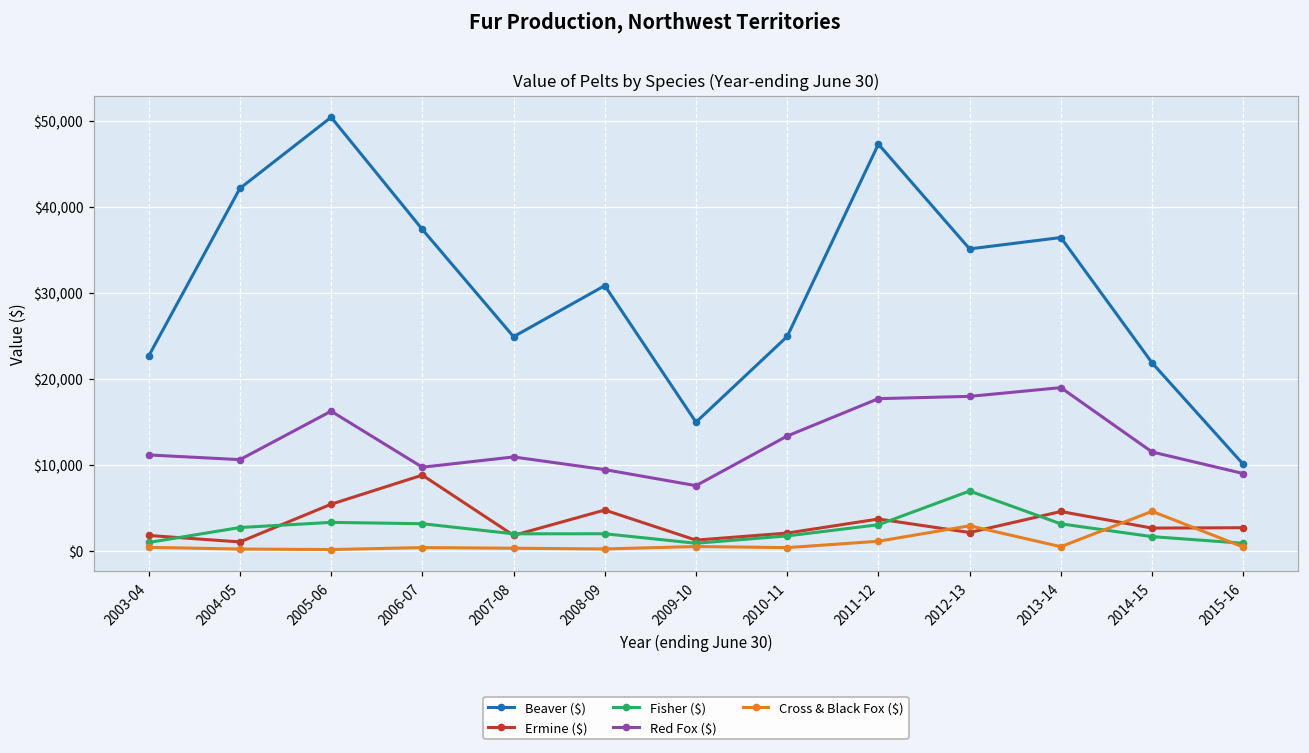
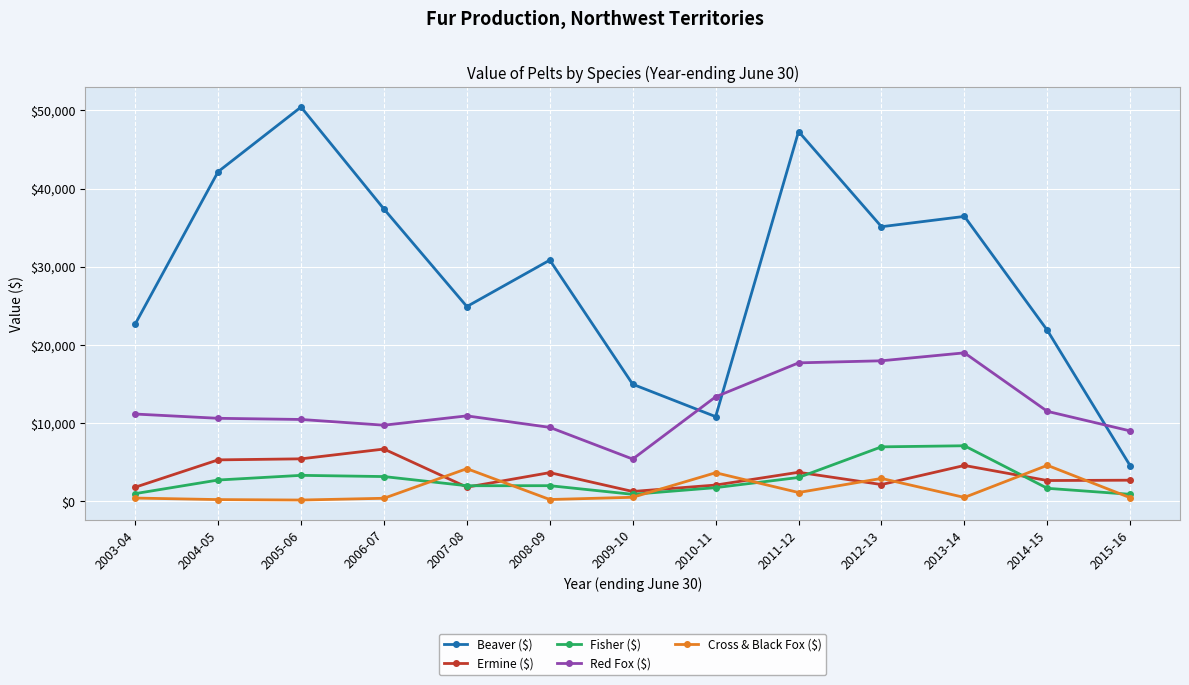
  {
    "Beaver ($)": {
      "2003-04": "$23,000",
      "2004-05": "$42,000",
      "2005-06": "$50,000",
      "2006-07": "$37,000",
      "2007-08": "$25,000",
      "2008-09": "$31,000",
      "2009-10": "$15,000",
-     "2010-11": "$25,000",
+     "2010-11": "$11,000",
      "2011-12": "$47,000",
      "2012-13": "$35,000",
      "2013-14": "$36,000",
      "2014-15": "$22,000",
-     "2015-16": "$10,000"
+     "2015-16": "$5,000"
    },
    "Ermine ($)": {
      "2003-04": "$2,000",
-     "2004-05": "$1,000",
+     "2004-05": "$5,000",
      "2005-06": "$5,000",
-     "2006-07": "$9,000",
-     "2008-09": "$5,000",
+     "2006-07": "$7,000",
+     "2008-09": "$4,000",
      "2009-10": "$1,000",
      "2010-11": "$2,000",
      "2011-12": "$4,000",
      "2012-13": "$2,000",
      "2013-14": "$5,000",
      "2014-15": "$3,000",
      "2015-16": "$3,000"
    },
    "Fisher ($)": {
      "2003-04": "$1,000",
      "2004-05": "$3,000",
      "2005-06": "$3,000",
      "2006-07": "$3,000",
      "2008-09": "$2,000",
      "2009-10": "$1,000",
      "2010-11": "$2,000",
      "2011-12": "$3,000",
      "2012-13": "$7,000",
-     "2013-14": "$3,000",
+     "2013-14": "$7,000",
      "2014-15": "$2,000",
      "2015-16": "$1,000"
    },
    "Red Fox ($)": {
      "2003-04": "$11,000",
      "2004-05": "$11,000",
-     "2005-06": "$16,000",
+     "2005-06": "$10,000",
      "2006-07": "$10,000",
      "2007-08": "$11,000",
      "2008-09": "$9,000",
-     "2009-10": "$8,000",
+     "2009-10": "$5,000",
      "2010-11": "$13,000",
      "2011-12": "$18,000",
      "2012-13": "$18,000",
      "2013-14": "$19,000",
      "2014-15": "$12,000",
      "2015-16": "$9,000"
    },
    "Cross & Black Fox ($)": {
      "2003-04": "$0",
      "2004-05": "$0",
      "2005-06": "$0",
      "2006-07": "$0",
-     "2007-08": "$0",
+     "2007-08": "$4,000",
      "2008-09": "$0",
      "2009-10": "$1,000",
-     "2010-11": "$0",
+     "2010-11": "$4,000",
      "2011-12": "$1,000",
      "2012-13": "$3,000",
      "2013-14": "$1,000",
      "2014-15": "$5,000",
      "2015-16": "$0"
    }
  }
